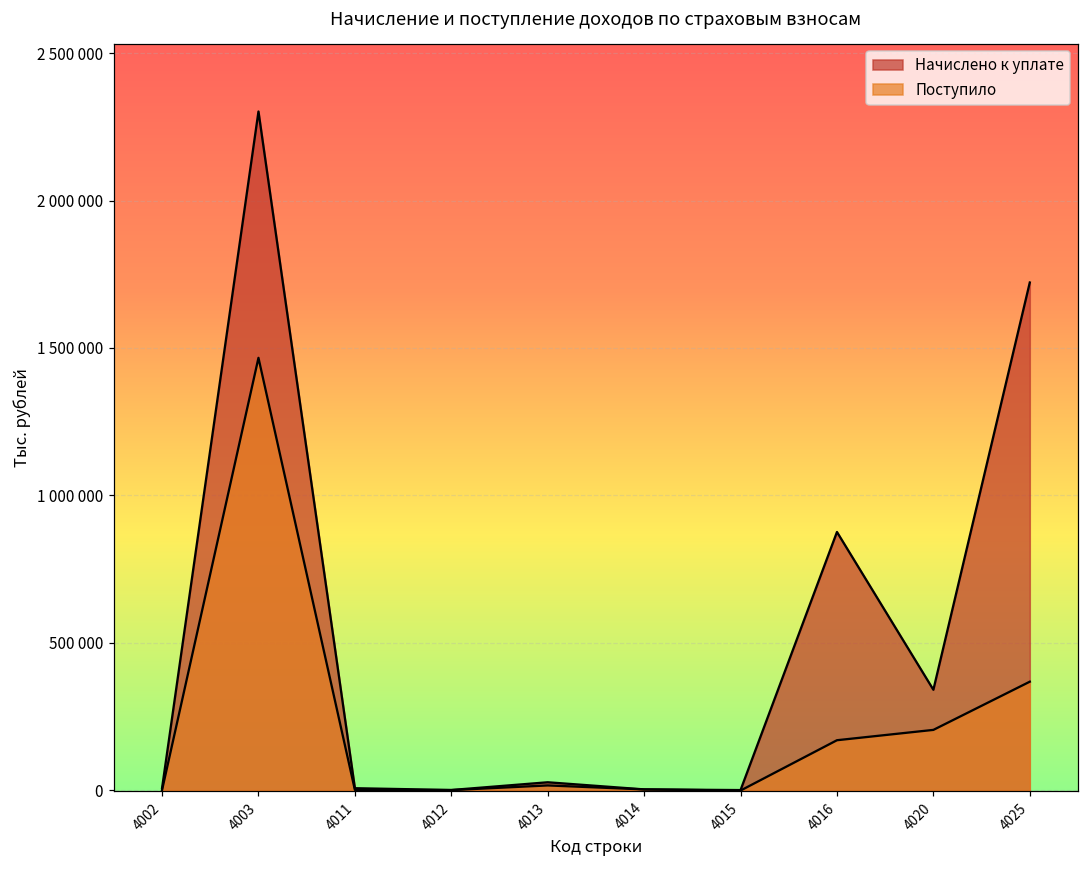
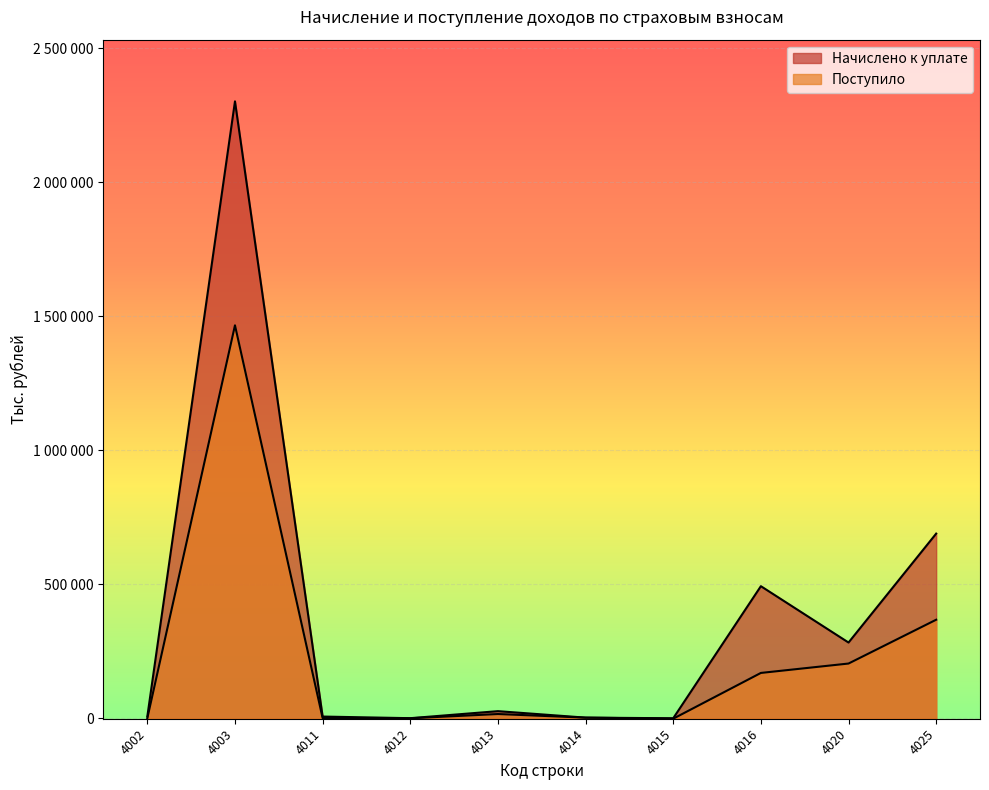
  {
    "Начислено к уплате": {
      "4003": 2300000,
      "4013": 30000,
-     "4016": 880000,
-     "4020": 340000,
-     "4025": 1720000
+     "4016": 490000,
+     "4020": 280000,
+     "4025": 690000
    }
  }
